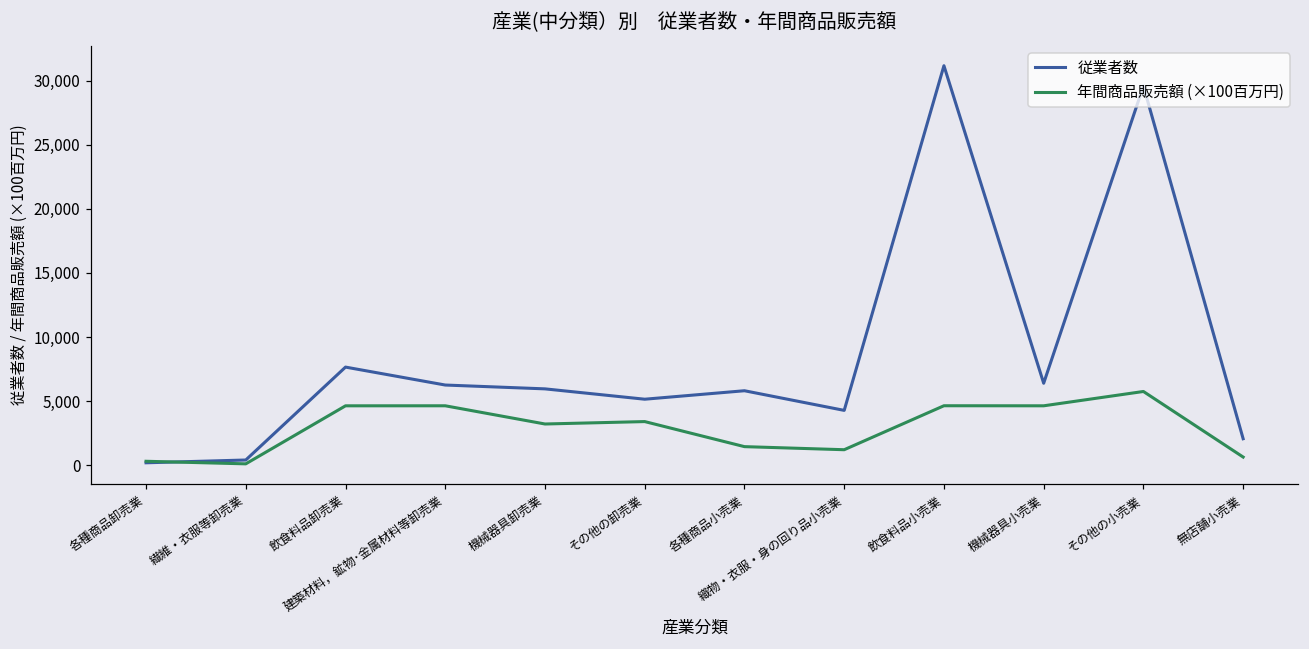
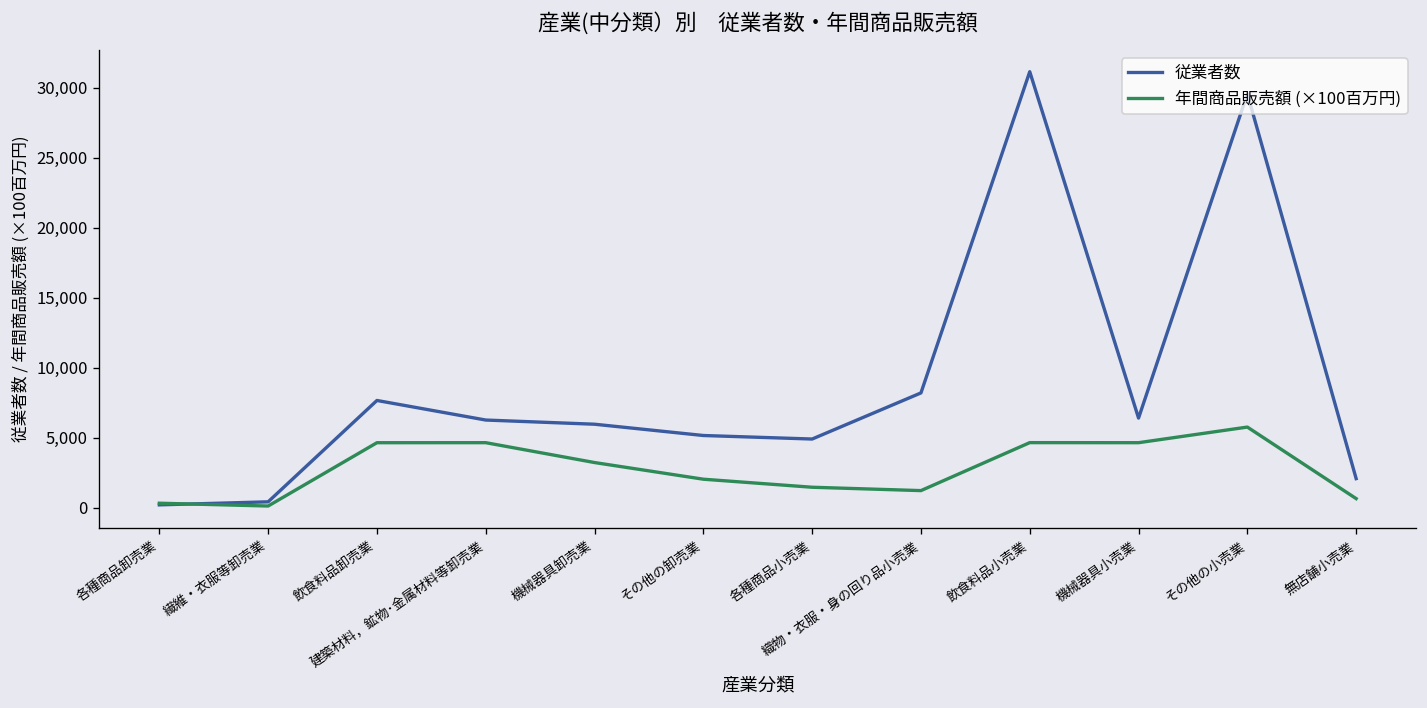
  {
    "従業者数": {
      "繊維・衣服等卸売業": "400",
      "飲食料品卸売業": "7,700",
      "建築材料，鉱物･金属材料等卸売業": "6,300",
      "機械器具卸売業": "6,000",
      "その他の卸売業": "5,100",
-     "各種商品小売業": "5,800",
-     "織物・衣服・身の回り品小売業": "4,300",
+     "各種商品小売業": "4,900",
+     "織物・衣服・身の回り品小売業": "8,200",
      "飲食料品小売業": "31,200",
      "機械器具小売業": "6,400",
      "無店舗小売業": "2,100"
    },
    "年間商品販売額 (×100百万円)": {
      "繊維・衣服等卸売業": "100",
      "飲食料品卸売業": "4,600",
      "建築材料，鉱物･金属材料等卸売業": "4,600",
      "機械器具卸売業": "3,200",
-     "その他の卸売業": "3,400",
+     "その他の卸売業": "2,000",
      "各種商品小売業": "1,400",
      "織物・衣服・身の回り品小売業": "1,200",
      "飲食料品小売業": "4,600",
      "機械器具小売業": "4,600",
      "その他の小売業": "5,800",
      "無店舗小売業": "600"
    }
  }
